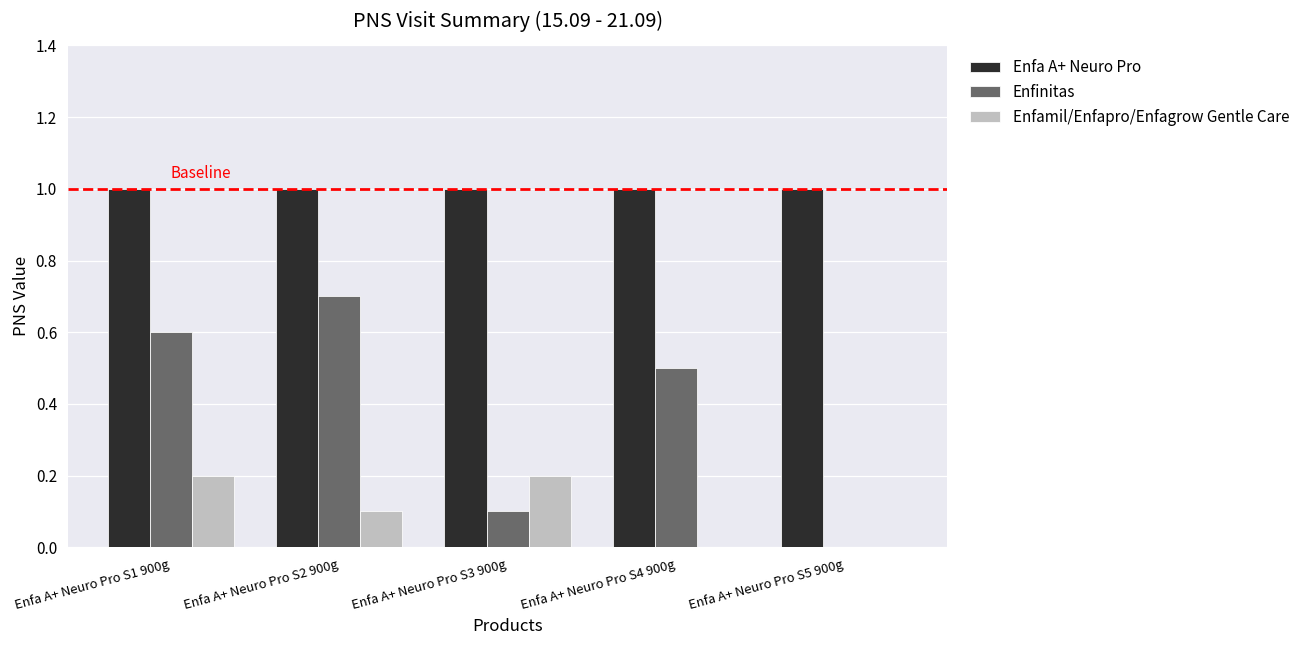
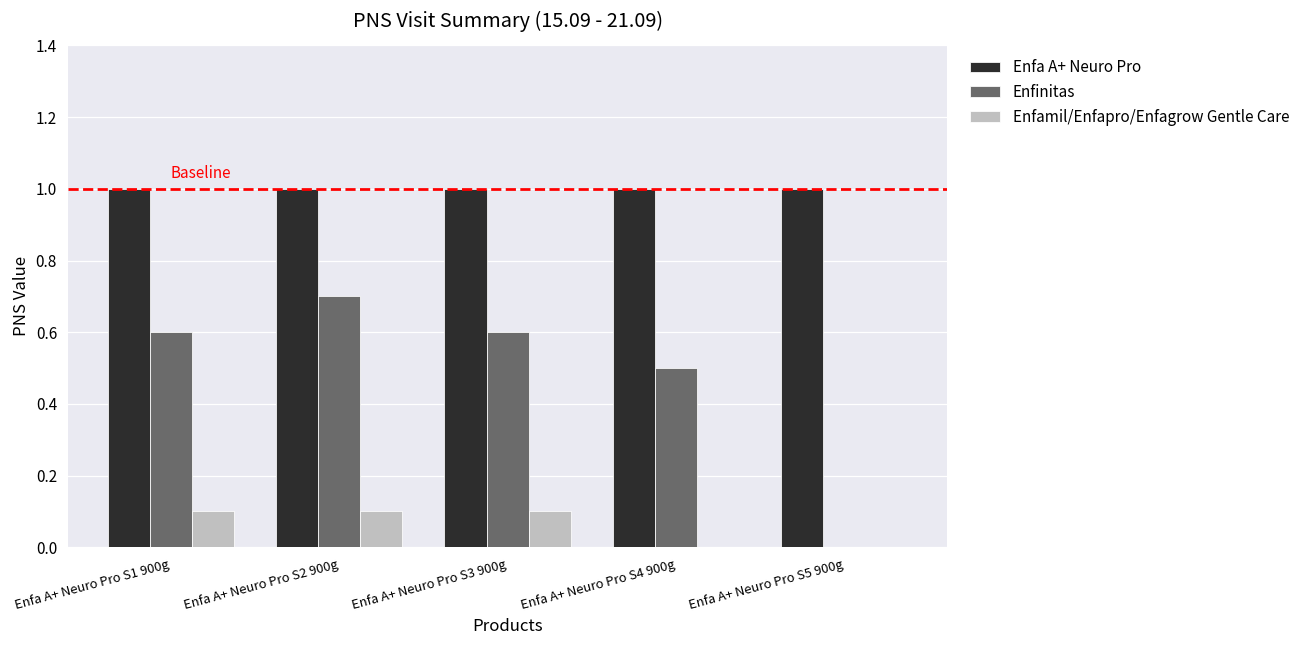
  {
    "Enfa A+ Neuro Pro": {
      "Enfa A+ Neuro Pro S1 900g": 1.0,
      "Enfa A+ Neuro Pro S2 900g": 1.0,
      "Enfa A+ Neuro Pro S3 900g": 1.0,
      "Enfa A+ Neuro Pro S4 900g": 1.0,
      "Enfa A+ Neuro Pro S5 900g": 1.0
    },
    "Enfinitas": {
      "Enfa A+ Neuro Pro S1 900g": 0.6,
      "Enfa A+ Neuro Pro S2 900g": 0.7,
-     "Enfa A+ Neuro Pro S3 900g": 0.1,
+     "Enfa A+ Neuro Pro S3 900g": 0.6,
      "Enfa A+ Neuro Pro S4 900g": 0.5,
      "Enfa A+ Neuro Pro S5 900g": 0.0
    },
    "Enfamil/Enfapro/Enfagrow Gentle Care": {
-     "Enfa A+ Neuro Pro S1 900g": 0.2,
+     "Enfa A+ Neuro Pro S1 900g": 0.1,
      "Enfa A+ Neuro Pro S2 900g": 0.1,
-     "Enfa A+ Neuro Pro S3 900g": 0.2,
+     "Enfa A+ Neuro Pro S3 900g": 0.1,
      "Enfa A+ Neuro Pro S4 900g": 0.0,
      "Enfa A+ Neuro Pro S5 900g": 0.0
    }
  }
